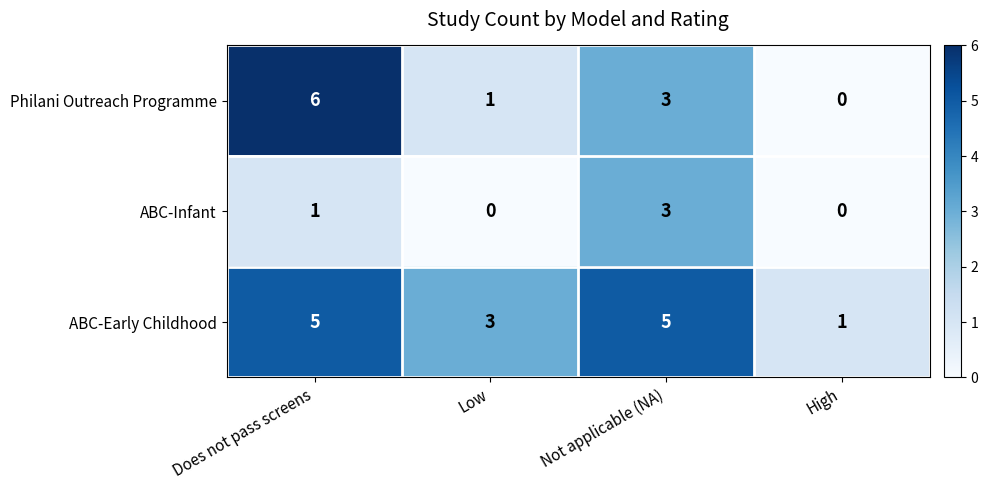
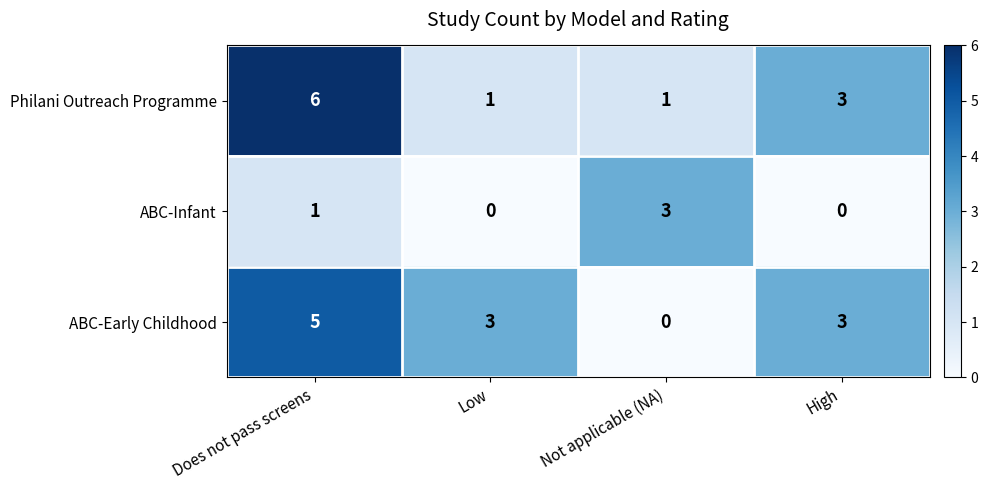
  {
    "Philani Outreach Programme": {
      "Does not pass screens": 6,
      "Low": 1,
-     "Not applicable (NA)": 3,
-     "High": 0
+     "Not applicable (NA)": 1,
+     "High": 3
    },
    "ABC-Infant": {
      "Does not pass screens": 1,
      "Low": 0,
      "Not applicable (NA)": 3,
      "High": 0
    },
    "ABC-Early Childhood": {
      "Does not pass screens": 5,
      "Low": 3,
-     "Not applicable (NA)": 5,
-     "High": 1
+     "Not applicable (NA)": 0,
+     "High": 3
    }
  }
